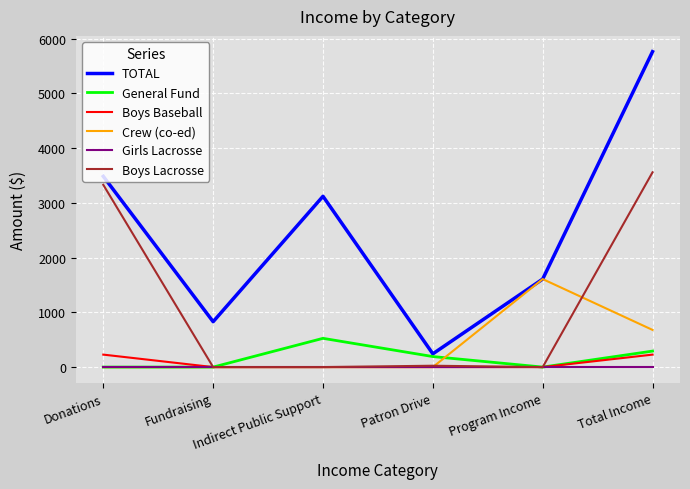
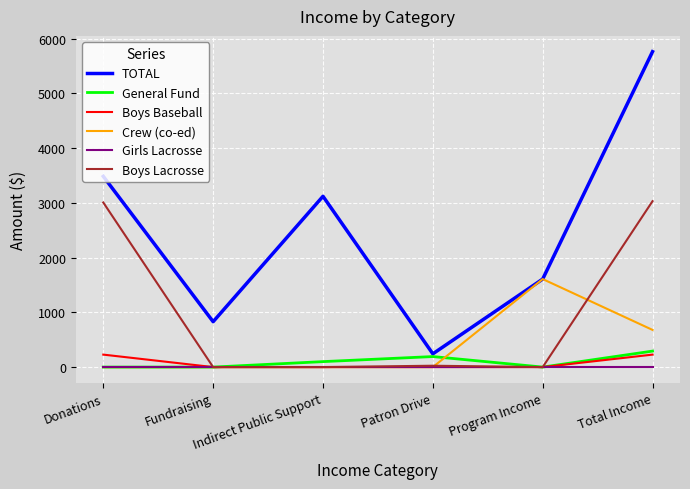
  {
    "TOTAL": {
      "Fundraising": 800,
      "Indirect Public Support": 3100,
      "Patron Drive": 200,
      "Total Income": 5800
    },
    "General Fund": {
-     "Indirect Public Support": 500,
+     "Indirect Public Support": 100,
      "Patron Drive": 200,
      "Total Income": 300
    },
    "Boys Baseball": {
      "Donations": 200,
      "Total Income": 200
    },
    "Crew (co-ed)": {
      "Total Income": 700
    },
    "Girls Lacrosse": {
      "Total Income": 0
    },
    "Boys Lacrosse": {
-     "Donations": 3300,
-     "Total Income": 3600
+     "Donations": 3000,
+     "Total Income": 3000
    }
  }
